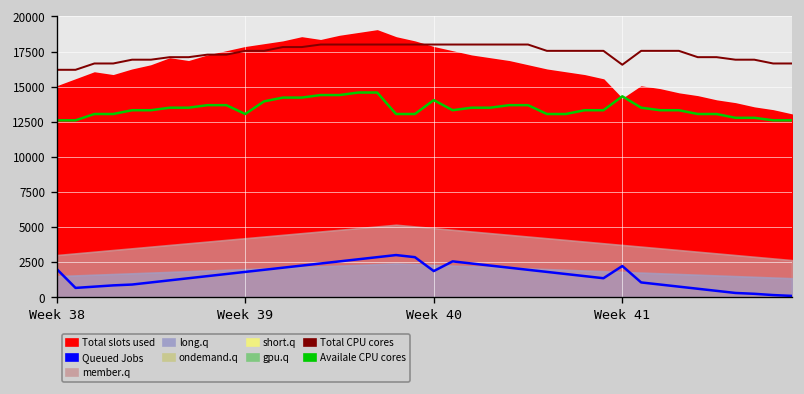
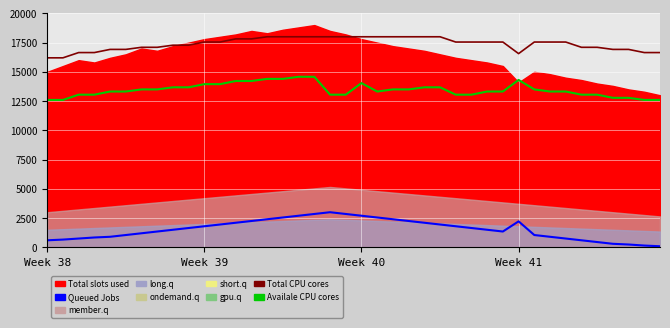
  {
    "Total CPU cores": {
      "Week 38": 16200,
      "Week 39": 17600,
      "Week 41": 16600
    },
    "Availale CPU cores": {
      "Week 38": 12600,
-     "Week 39": 13100,
+     "Week 39": 14000,
      "Week 40": 14000
    },
    "Queued Jobs": {
-     "Week 38": 2000,
-     "Week 40": 1900,
+     "Week 38": 600,
+     "Week 40": 2700,
      "Week 41": 2200
    }
  }
